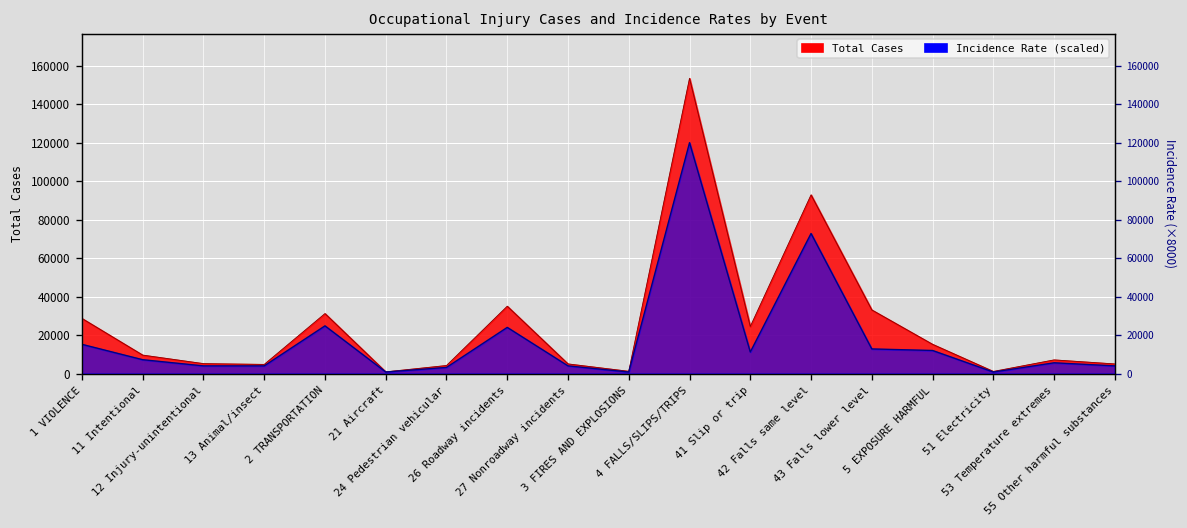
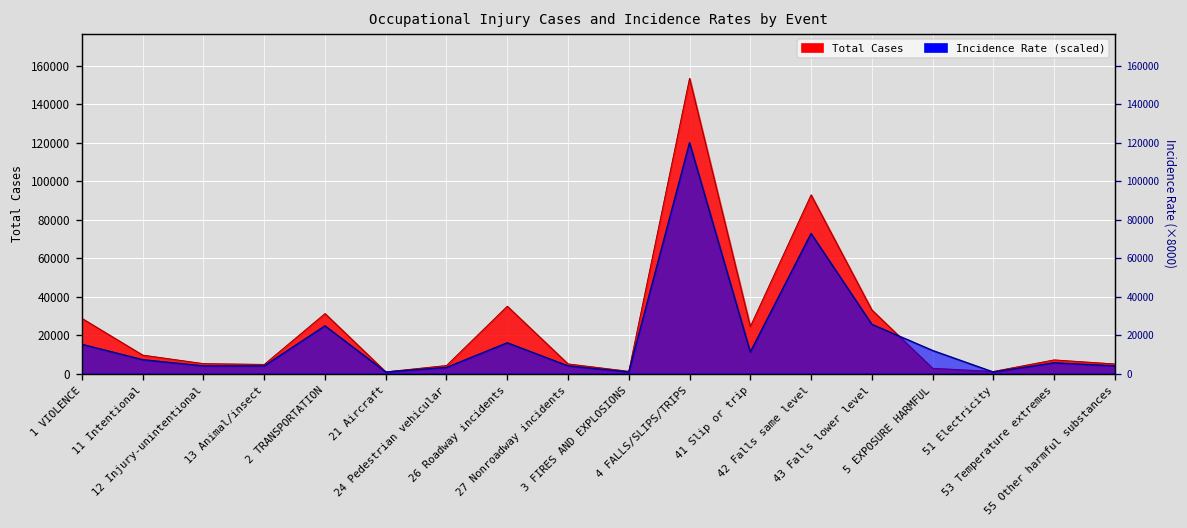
  {
    "Total Cases": {
      "1 VIOLENCE": 29000,
      "11 Intentional": 10000,
      "12 Injury-unintentional": 5000,
      "13 Animal/insect": 5000,
      "2 TRANSPORTATION": 31000,
      "21 Aircraft": 1000,
      "24 Pedestrian vehicular": 4000,
      "26 Roadway incidents": 35000,
      "27 Nonroadway incidents": 5000,
      "3 FIRES AND EXPLOSIONS": 1000,
      "4 FALLS/SLIPS/TRIPS": 153000,
      "41 Slip or trip": 24000,
      "42 Falls same level": 93000,
      "43 Falls lower level": 33000,
-     "5 EXPOSURE HARMFUL": 15000,
+     "5 EXPOSURE HARMFUL": 3000,
      "51 Electricity": 1000,
      "53 Temperature extremes": 7000,
      "55 Other harmful substances": 5000
    },
    "Incidence Rate (scaled)": {
      "1 VIOLENCE": 15000,
      "11 Intentional": 7000,
      "12 Injury-unintentional": 4000,
      "13 Animal/insect": 4000,
      "2 TRANSPORTATION": 25000,
      "21 Aircraft": 1000,
      "24 Pedestrian vehicular": 3000,
-     "26 Roadway incidents": 24000,
+     "26 Roadway incidents": 16000,
      "27 Nonroadway incidents": 4000,
      "3 FIRES AND EXPLOSIONS": 1000,
      "4 FALLS/SLIPS/TRIPS": 120000,
      "41 Slip or trip": 11000,
      "42 Falls same level": 73000,
-     "43 Falls lower level": 13000,
+     "43 Falls lower level": 26000,
      "5 EXPOSURE HARMFUL": 12000,
      "51 Electricity": 1000,
      "53 Temperature extremes": 6000,
      "55 Other harmful substances": 4000
    }
  }
